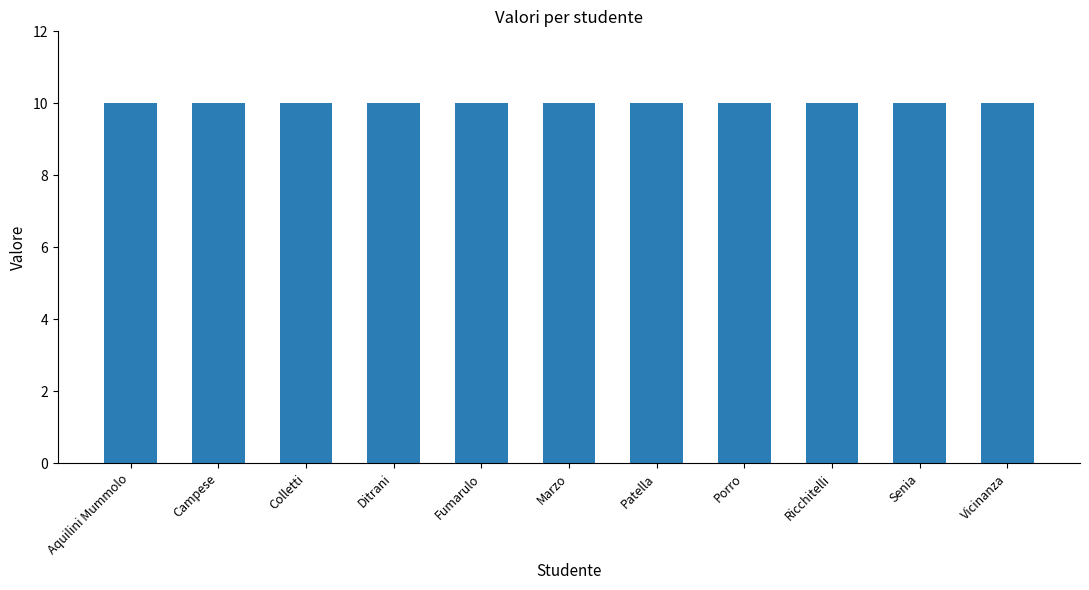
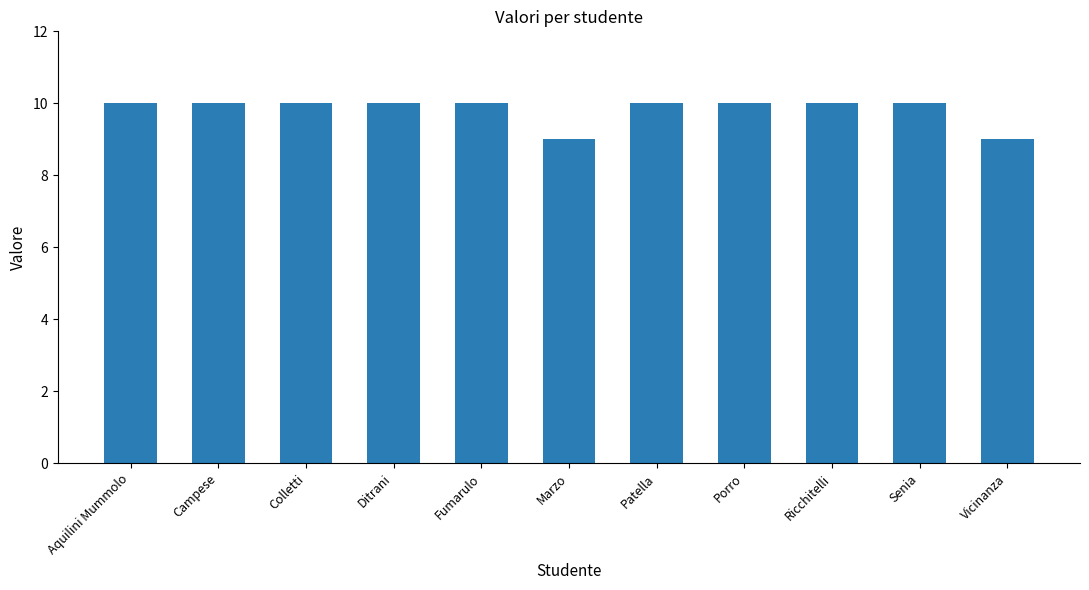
  {
    "Aquilini Mummolo": 10,
    "Campese": 10,
    "Colletti": 10,
    "Ditrani": 10,
    "Fumarulo": 10,
-   "Marzo": 10,
+   "Marzo": 9,
    "Patella": 10,
    "Porro": 10,
    "Ricchitelli": 10,
    "Senia": 10,
-   "Vicinanza": 10
+   "Vicinanza": 9
  }
